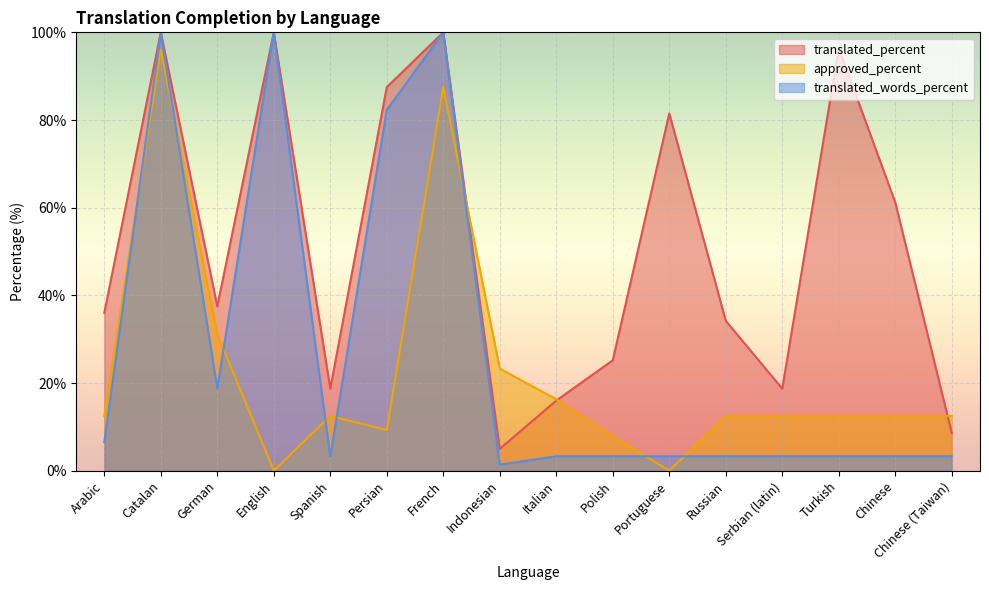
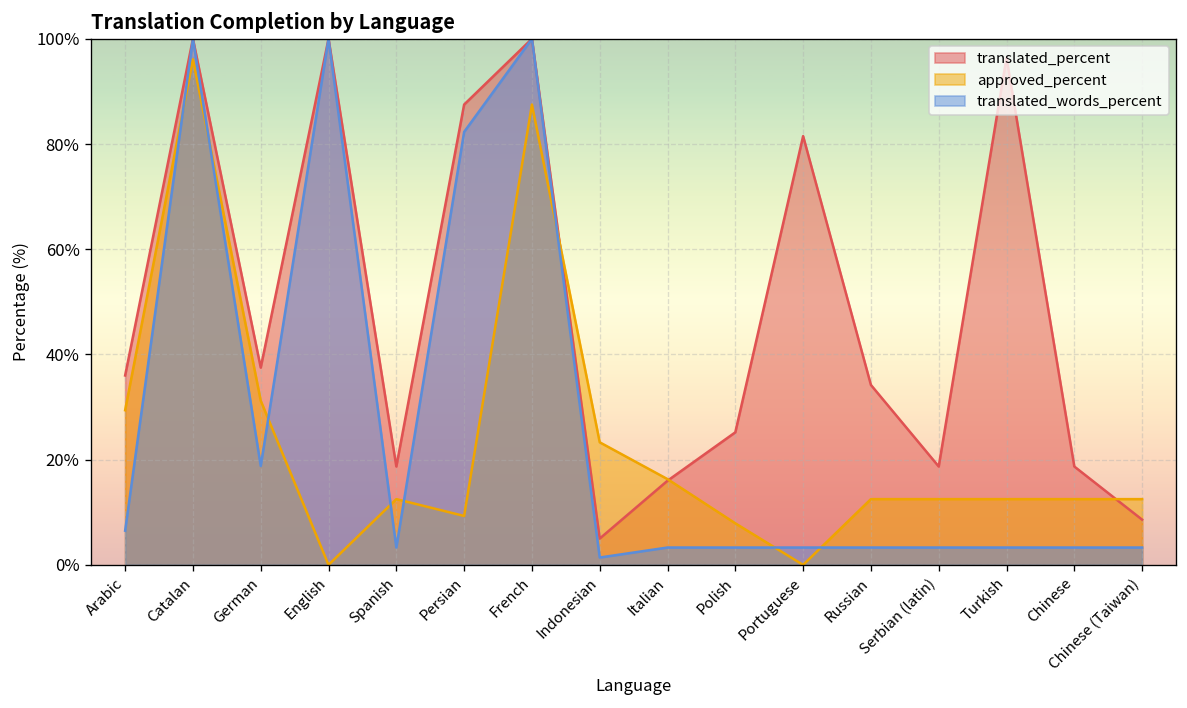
  {
    "translated_percent": {
      "Arabic": "36%",
      "German": "38%",
      "Spanish": "19%",
      "Persian": "88%",
      "Indonesian": "5%",
      "Polish": "25%",
      "Portuguese": "82%",
      "Russian": "34%",
      "Serbian (latin)": "19%",
-     "Chinese": "61%",
+     "Chinese": "19%",
      "Chinese (Taiwan)": "9%"
    },
    "approved_percent": {
-     "Arabic": "13%",
+     "Arabic": "29%",
      "Catalan": "96%",
      "German": "31%",
      "English": "0%",
      "Spanish": "13%",
      "Persian": "9%",
      "French": "88%",
      "Indonesian": "23%",
      "Polish": "8%",
      "Portuguese": "0%",
      "Russian": "13%",
      "Serbian (latin)": "13%",
      "Turkish": "13%",
      "Chinese": "13%",
      "Chinese (Taiwan)": "13%"
    },
    "translated_words_percent": {
      "Arabic": "7%",
      "German": "19%",
      "Spanish": "3%",
      "Persian": "82%",
      "Indonesian": "1%",
      "Italian": "3%",
      "Polish": "3%",
      "Portuguese": "3%",
      "Russian": "3%",
      "Serbian (latin)": "3%",
      "Turkish": "3%",
      "Chinese": "3%",
      "Chinese (Taiwan)": "3%"
    }
  }
